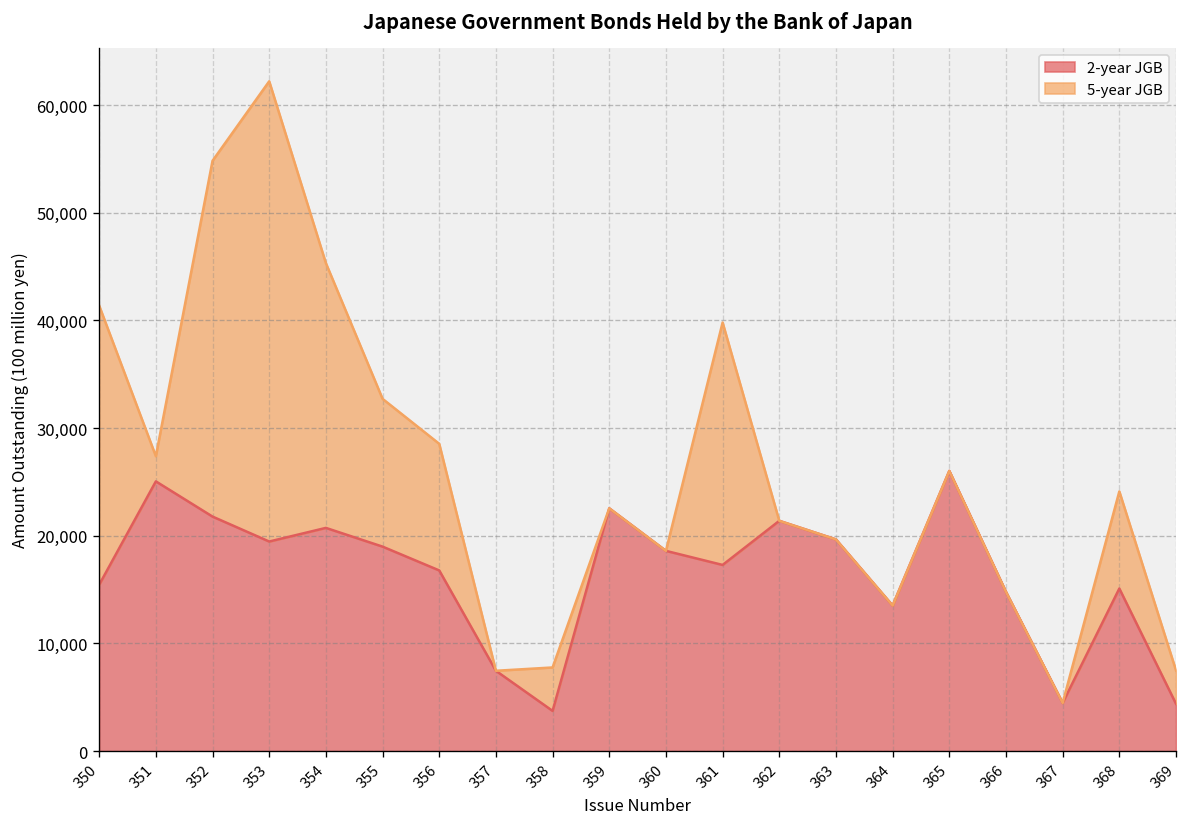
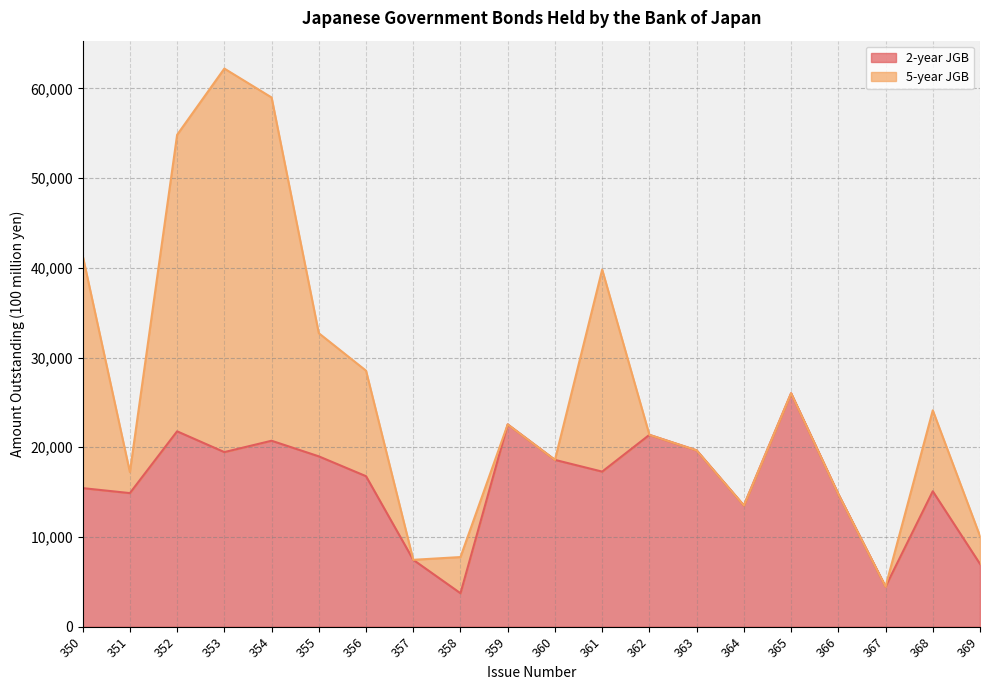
  {
    "2-year JGB": {
      "350": "15,000",
-     "351": "25,000",
+     "351": "15,000",
      "352": "22,000",
      "353": "19,000",
      "354": "21,000",
      "355": "19,000",
      "356": "17,000",
      "358": "4,000",
      "361": "17,000",
      "368": "15,000",
-     "369": "4,000"
+     "369": "7,000"
    },
    "5-year JGB": {
      "350": "26,000",
      "351": "2,000",
      "352": "33,000",
      "353": "43,000",
-     "354": "25,000",
+     "354": "38,000",
      "355": "14,000",
      "356": "12,000",
      "358": "4,000",
      "361": "23,000",
      "368": "9,000",
      "369": "3,000"
    }
  }
